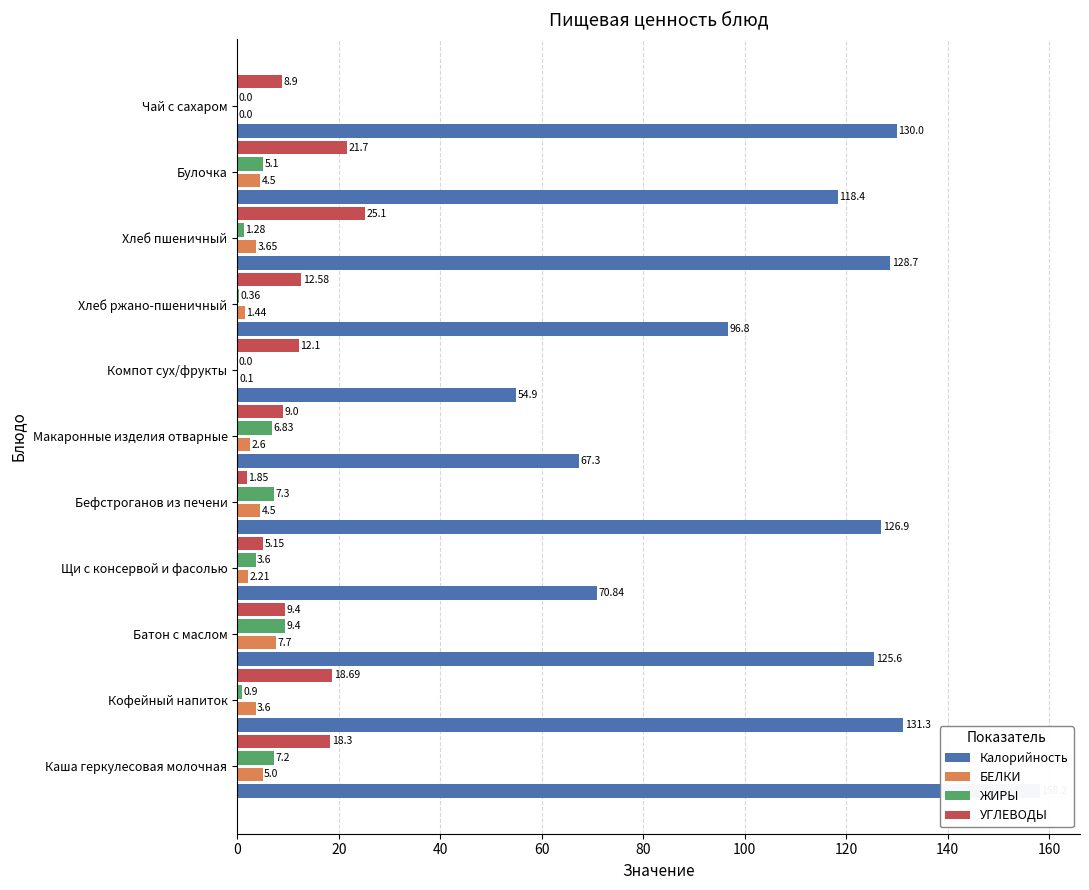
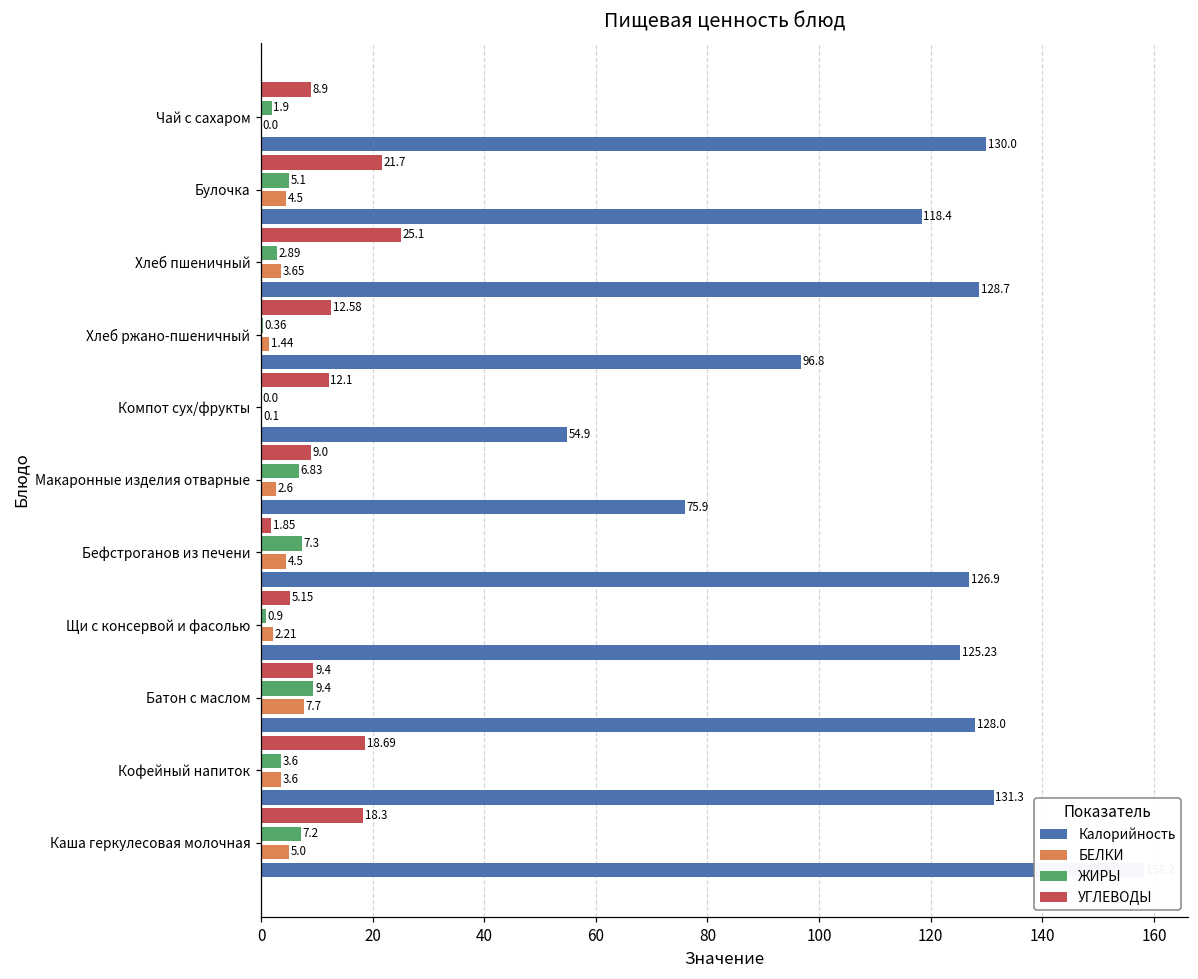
  {
    "Калорийность": {
      "Чай с сахаром": 130.0,
      "Булочка": 118.4,
      "Хлеб пшеничный": 128.7,
      "Хлеб ржано-пшеничный": 96.8,
      "Компот сух/фрукты": 54.9,
-     "Макаронные изделия отварные": 67.3,
+     "Макаронные изделия отварные": 75.9,
      "Бефстроганов из печени": 126.9,
-     "Щи с консервой и фасолью": 70.84,
-     "Батон с маслом": 125.6,
+     "Щи с консервой и фасолью": 125.23,
+     "Батон с маслом": 128.0,
      "Кофейный напиток": 131.3
    },
    "ЖИРЫ": {
-     "Чай с сахаром": 0.0,
+     "Чай с сахаром": 1.9,
      "Булочка": 5.1,
-     "Хлеб пшеничный": 1.28,
+     "Хлеб пшеничный": 2.89,
      "Хлеб ржано-пшеничный": 0.36,
      "Компот сух/фрукты": 0.0,
      "Макаронные изделия отварные": 6.83,
      "Бефстроганов из печени": 7.3,
-     "Щи с консервой и фасолью": 3.6,
+     "Щи с консервой и фасолью": 0.9,
      "Батон с маслом": 9.4,
-     "Кофейный напиток": 0.9,
+     "Кофейный напиток": 3.6,
      "Каша геркулесовая молочная": 7.2
    }
  }
